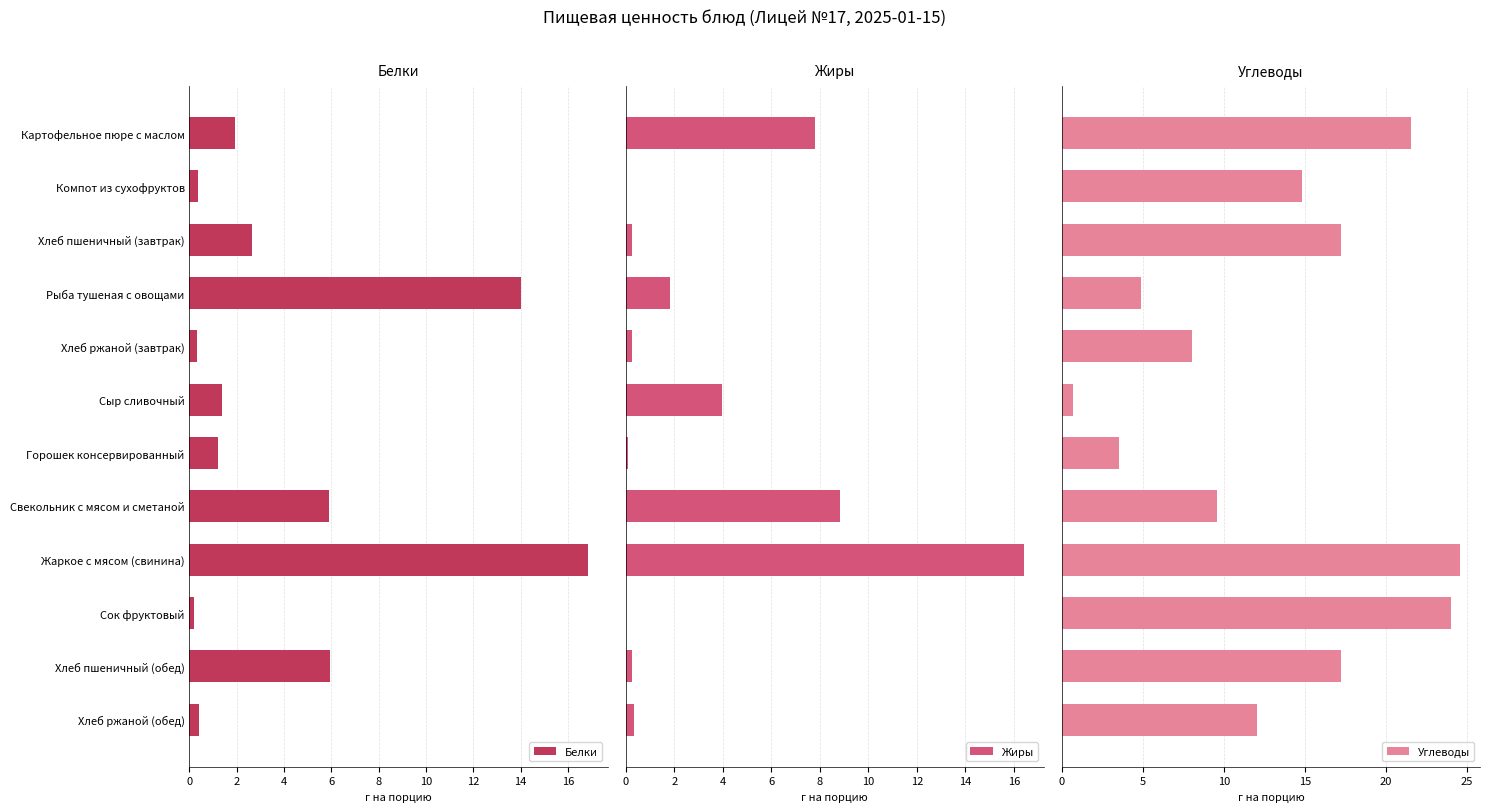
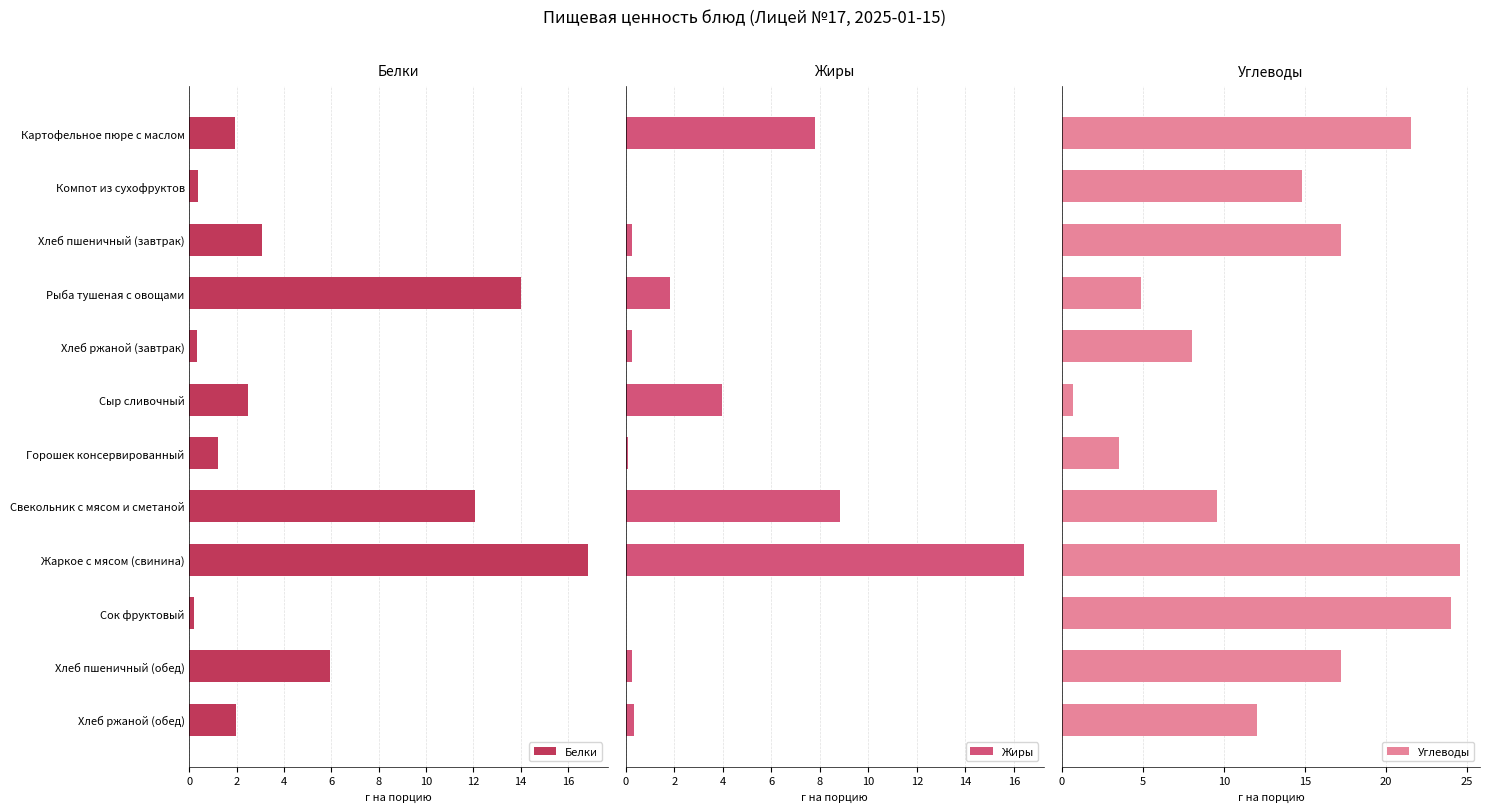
  {
    "Белки": {
      "Картофельное пюре с маслом": 1.9,
      "Компот из сухофруктов": 0.4,
-     "Хлеб пшеничный (завтрак)": 2.7,
+     "Хлеб пшеничный (завтрак)": 3.1,
      "Рыба тушеная с овощами": 14.0,
      "Хлеб ржаной (завтрак)": 0.3,
-     "Сыр сливочный": 1.4,
+     "Сыр сливочный": 2.5,
      "Горошек консервированный": 1.2,
-     "Свекольник с мясом и сметаной": 5.9,
+     "Свекольник с мясом и сметаной": 12.1,
      "Жаркое с мясом (свинина)": 16.8,
      "Сок фруктовый": 0.2,
      "Хлеб пшеничный (обед)": 6.0,
-     "Хлеб ржаной (обед)": 0.4
+     "Хлеб ржаной (обед)": 2.0
    }
  }
